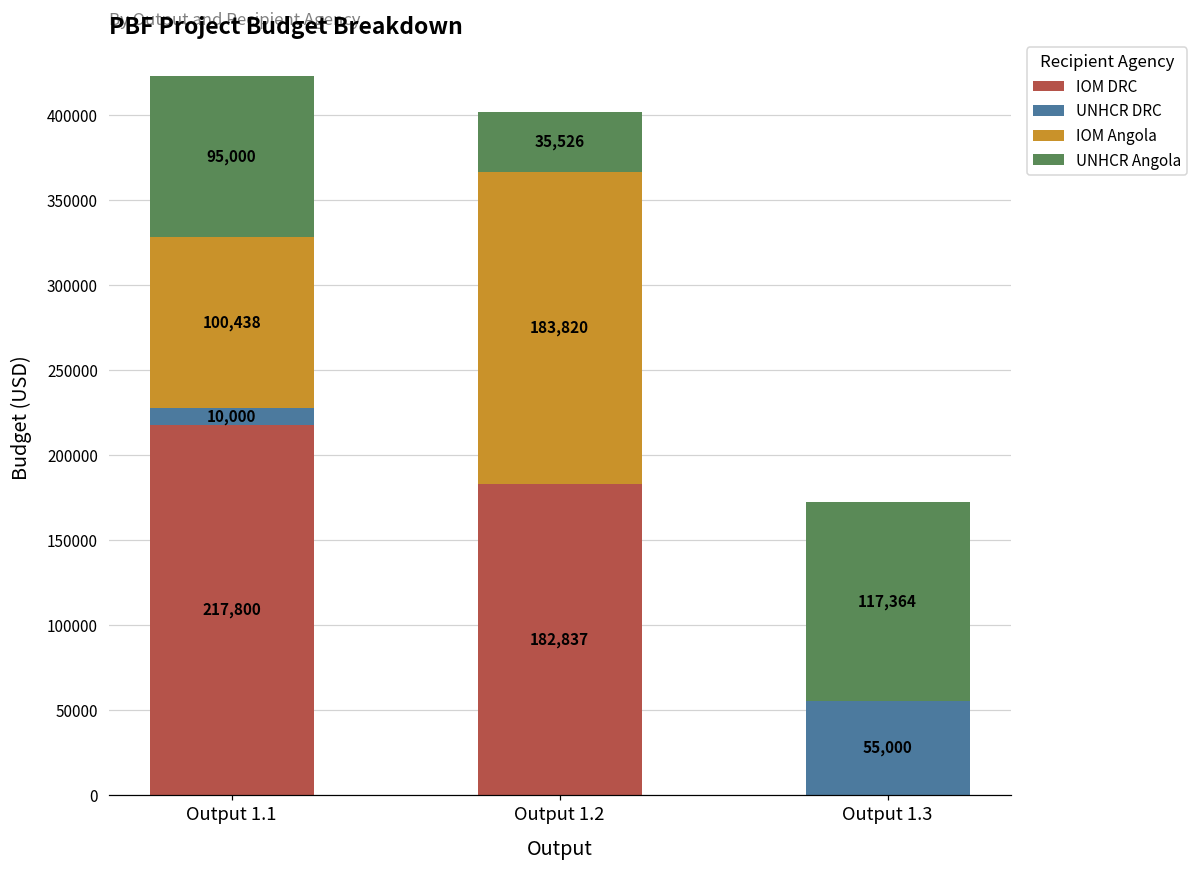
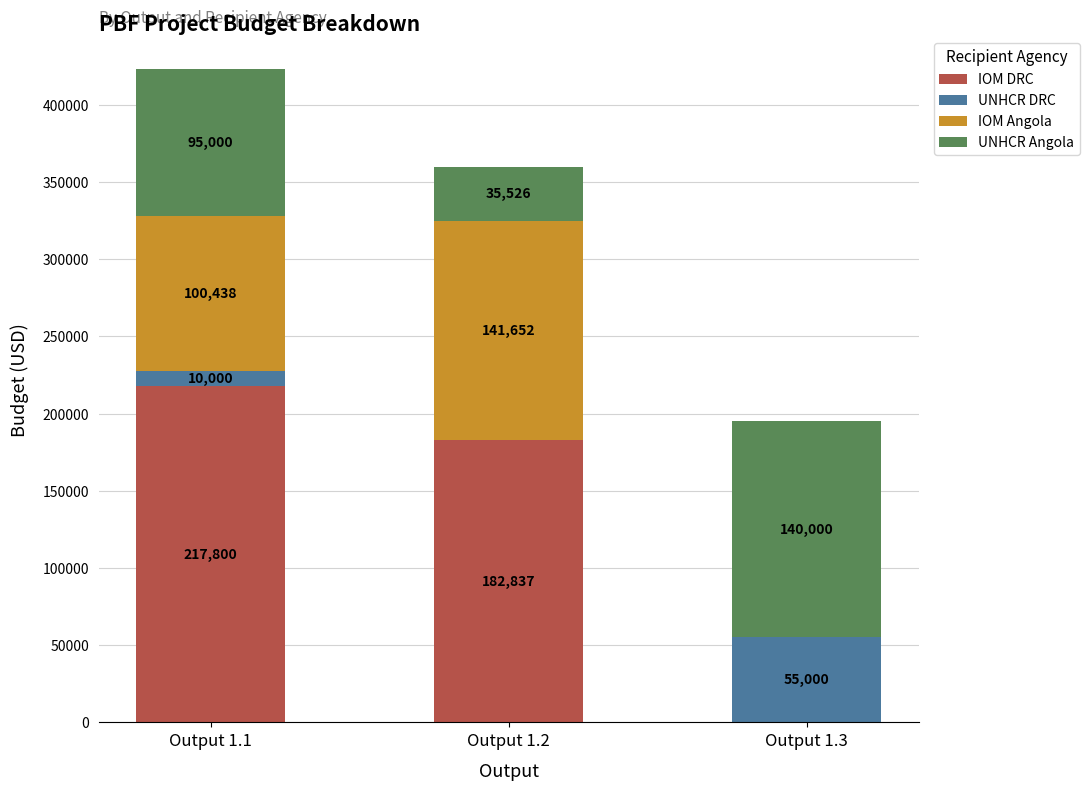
  {
    "IOM DRC": {
      "Output 1.1": "217,800",
      "Output 1.2": "182,837"
    },
    "UNHCR DRC": {
      "Output 1.1": "10,000",
      "Output 1.3": "55,000"
    },
    "IOM Angola": {
      "Output 1.1": "100,438",
-     "Output 1.2": "183,820"
+     "Output 1.2": "141,652"
    },
    "UNHCR Angola": {
      "Output 1.1": "95,000",
      "Output 1.2": "35,526",
-     "Output 1.3": "117,364"
+     "Output 1.3": "140,000"
    }
  }
